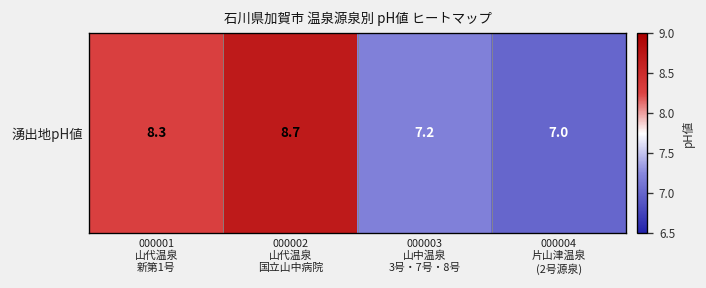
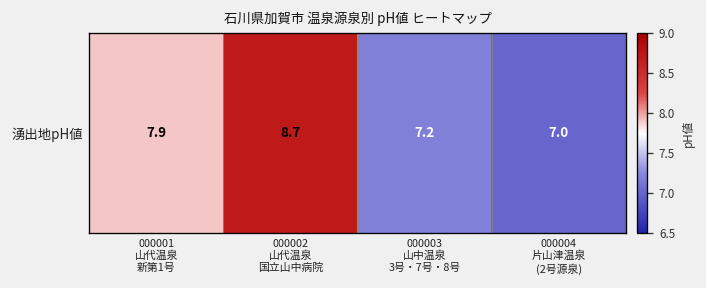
  {
    "湧出地pH値": {
-     "000001 山代温泉 新第1号": 8.3,
+     "000001 山代温泉 新第1号": 7.9,
      "000002 山代温泉 国立山中病院": 8.7,
      "000003 山中温泉 3号・7号・8号": 7.2,
      "000004 片山津温泉 (2号源泉)": 7.0
    }
  }
